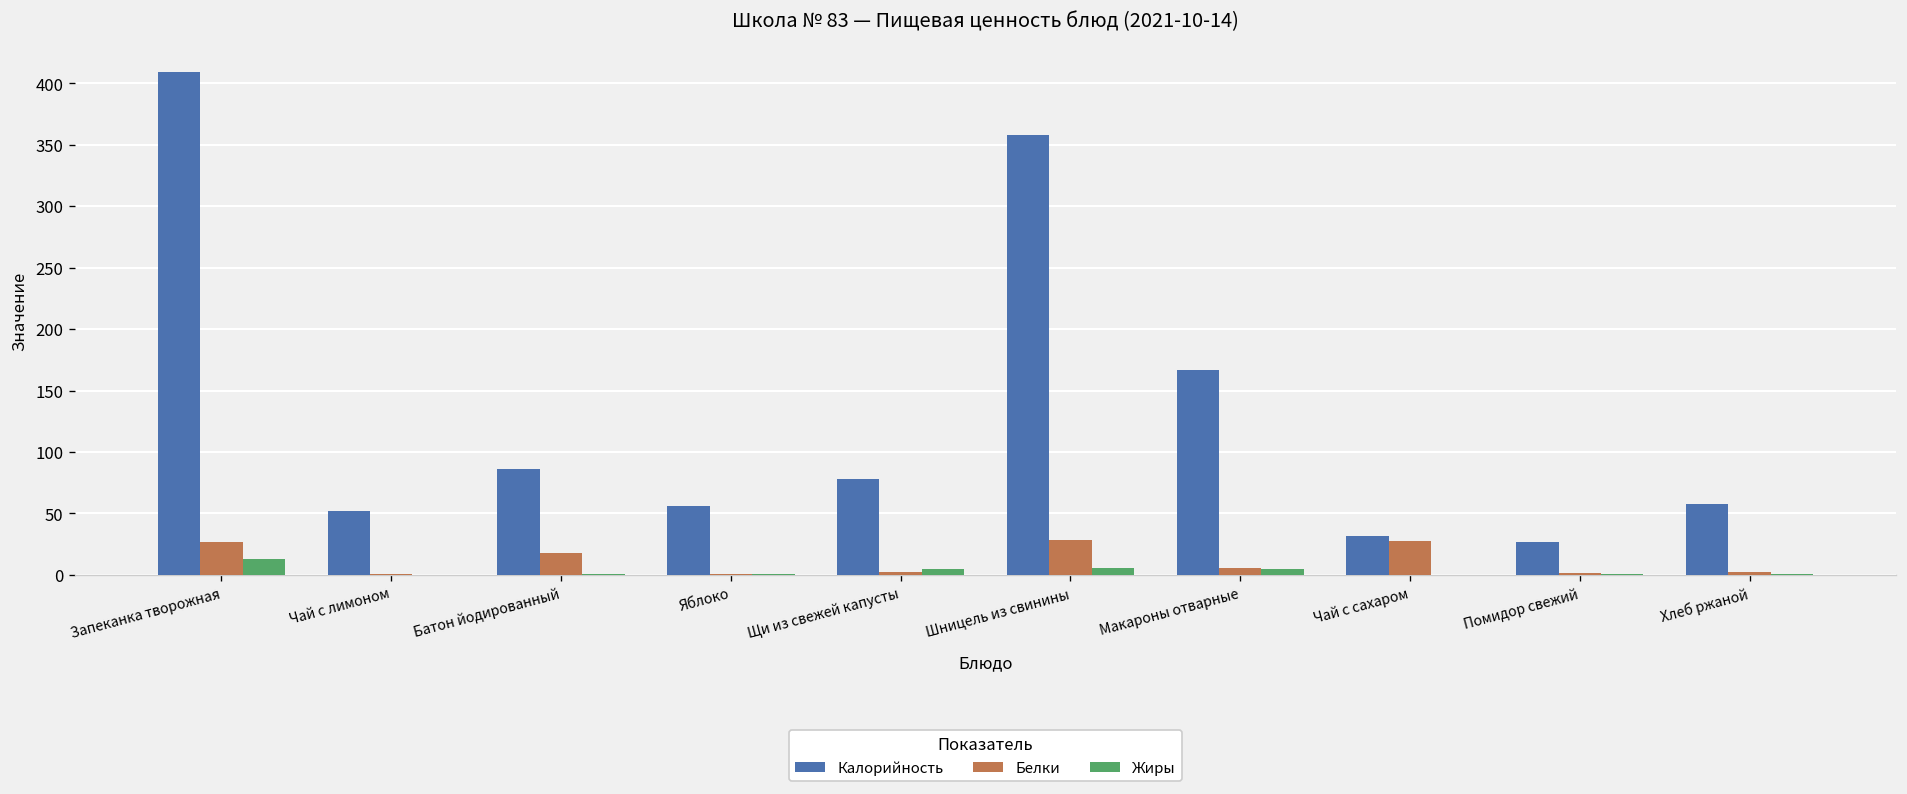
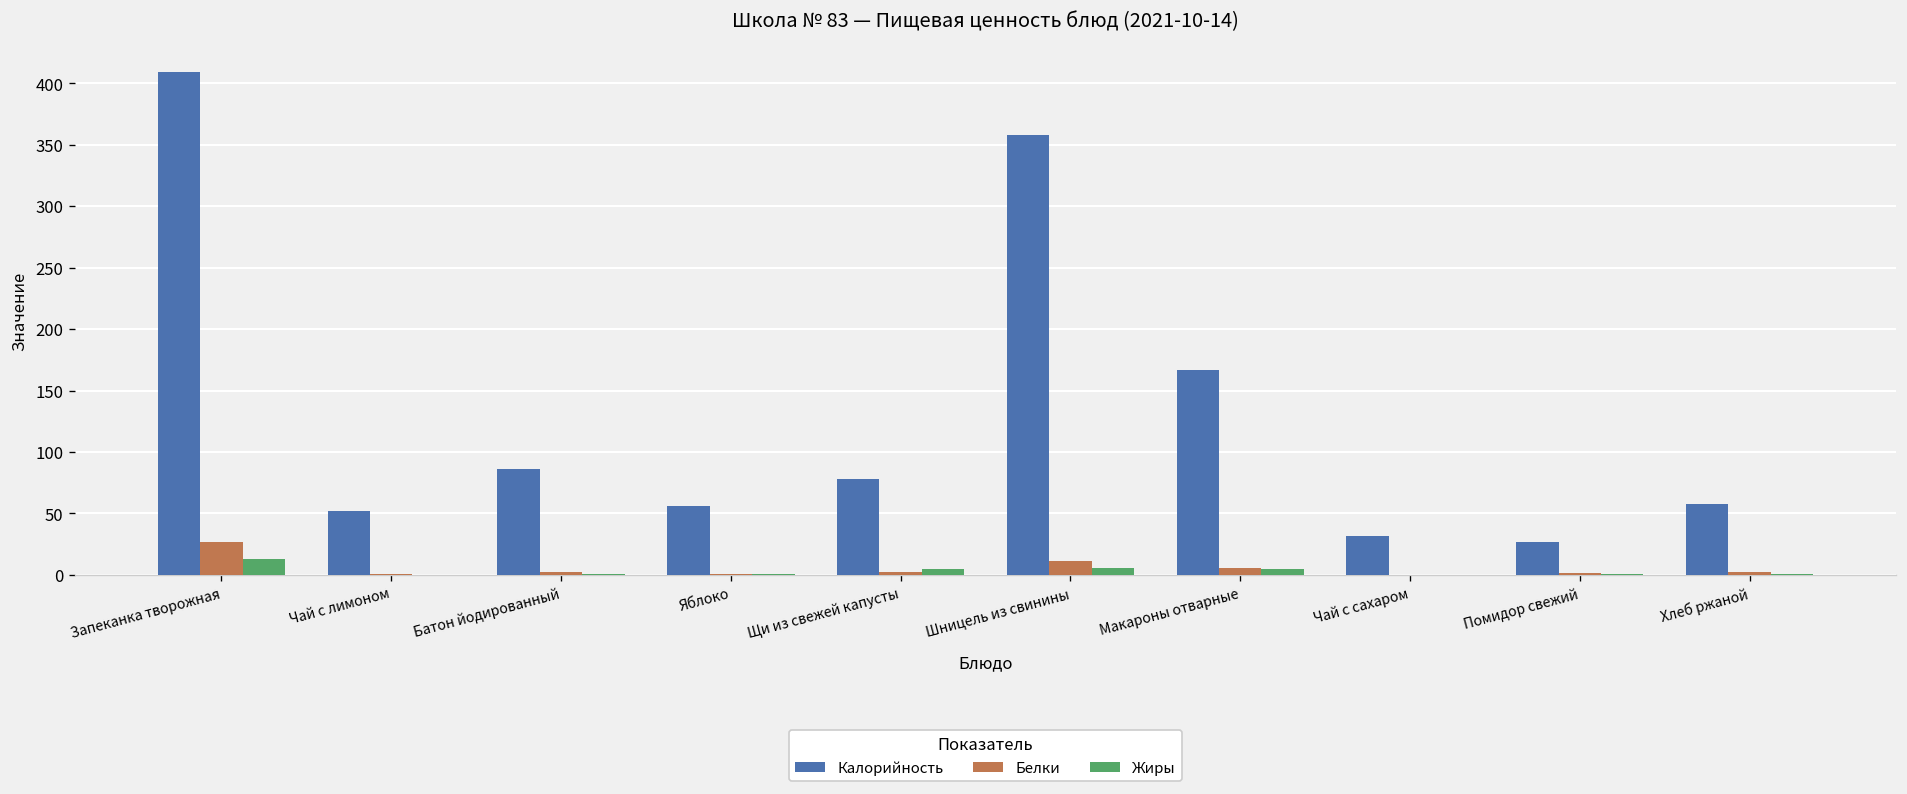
  {
    "Калорийность": {
      "Запеканка творожная": 409,
      "Чай с лимоном": 52,
      "Батон йодированный": 87,
      "Яблоко": 56,
      "Щи из свежей капусты": 78,
      "Шницель из свинины": 358,
      "Макароны отварные": 167,
      "Чай с сахаром": 31,
      "Помидор свежий": 27,
      "Хлеб ржаной": 57
    },
    "Белки": {
      "Запеканка творожная": 27,
-     "Батон йодированный": 18,
-     "Шницель из свинины": 29,
+     "Батон йодированный": 3,
+     "Шницель из свинины": 11,
      "Макароны отварные": 6,
-     "Чай с сахаром": 28
+     "Чай с сахаром": 0
    },
    "Жиры": {
      "Запеканка творожная": 13,
      "Чай с лимоном": 0,
      "Щи из свежей капусты": 4,
      "Шницель из свинины": 6,
      "Макароны отварные": 5,
      "Чай с сахаром": 0
    }
  }
